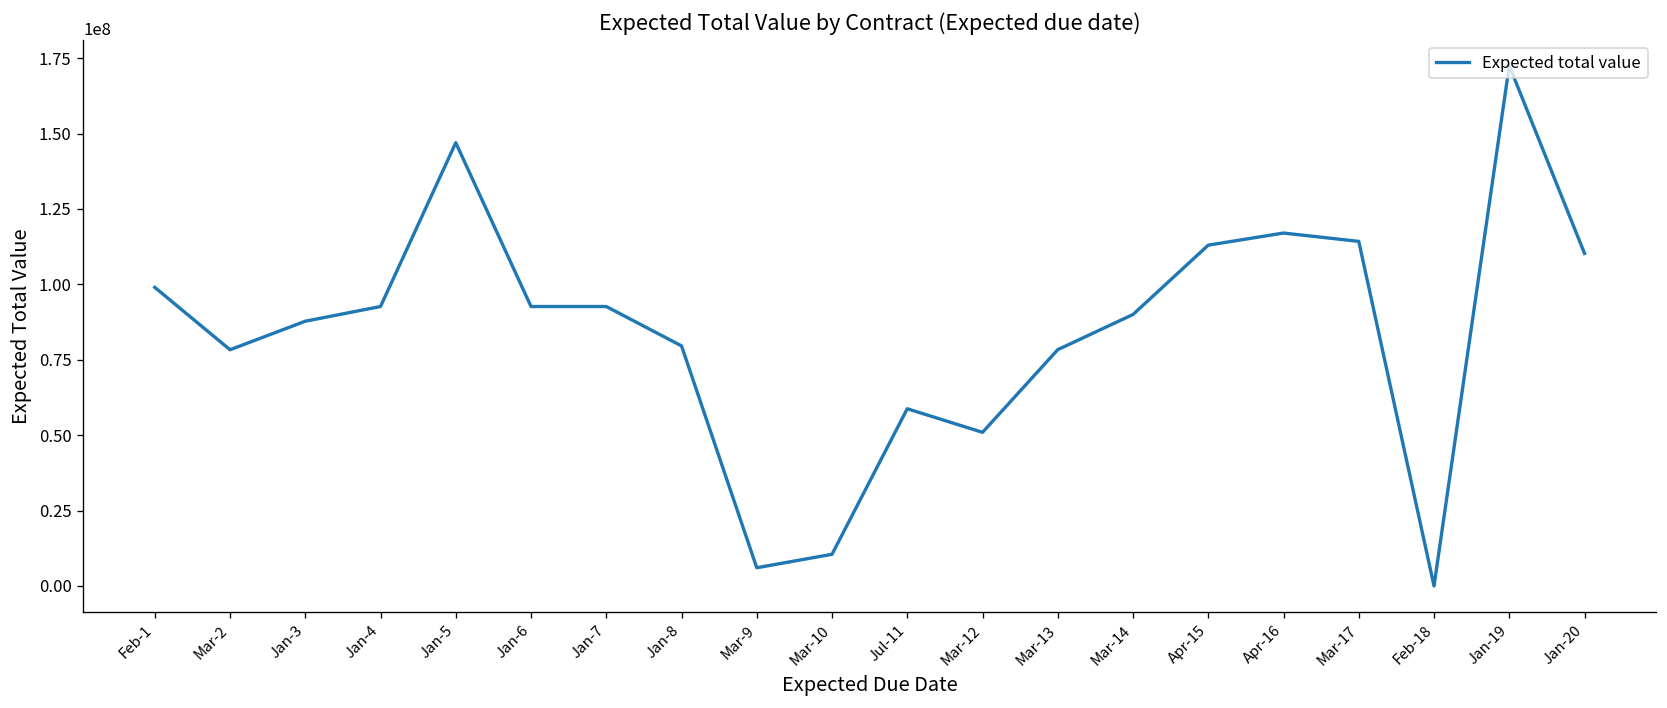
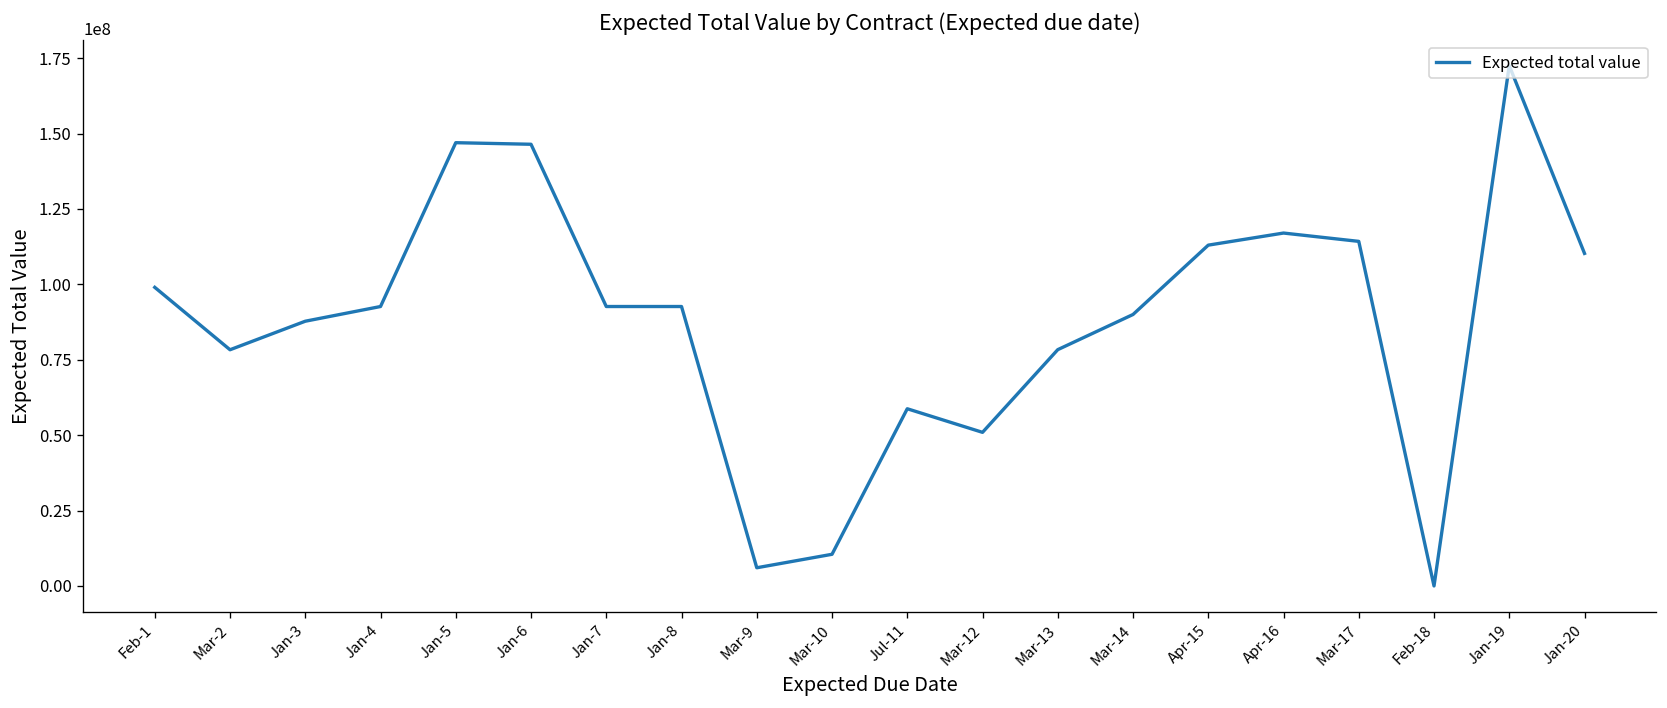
  {
    "Feb-1": 99000000,
    "Mar-2": 78000000,
    "Jan-3": 88000000,
    "Jan-4": 93000000,
    "Jan-5": 147000000,
-   "Jan-6": 93000000,
+   "Jan-6": 146000000,
    "Jan-7": 93000000,
-   "Jan-8": 80000000,
+   "Jan-8": 93000000,
    "Mar-9": 6000000,
    "Mar-10": 11000000,
    "Jul-11": 59000000,
    "Mar-12": 51000000,
    "Mar-13": 78000000,
    "Mar-14": 90000000,
    "Apr-15": 113000000,
    "Apr-16": 117000000,
    "Mar-17": 114000000,
    "Feb-18": 0,
    "Jan-20": 110000000
  }
